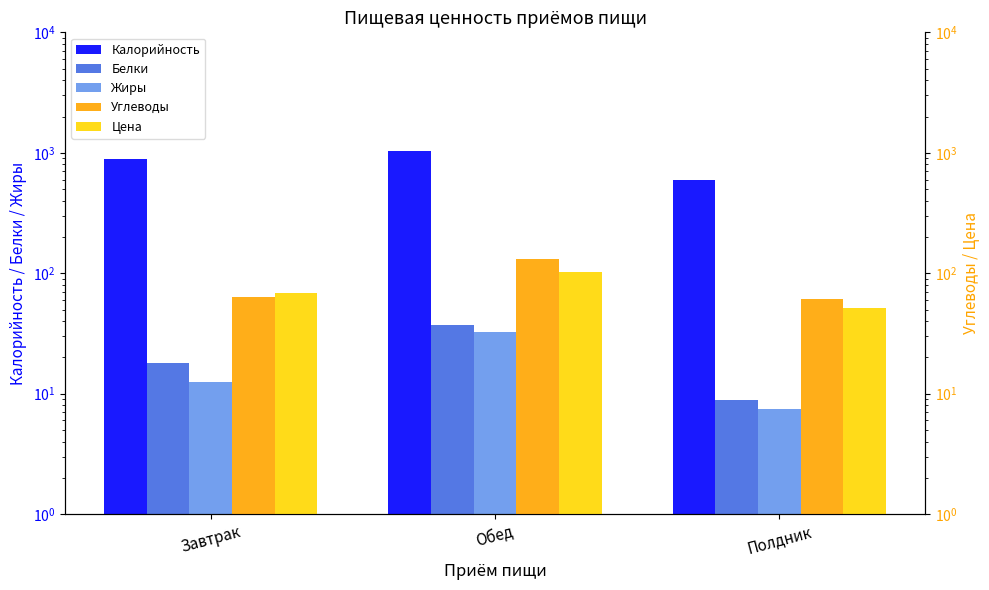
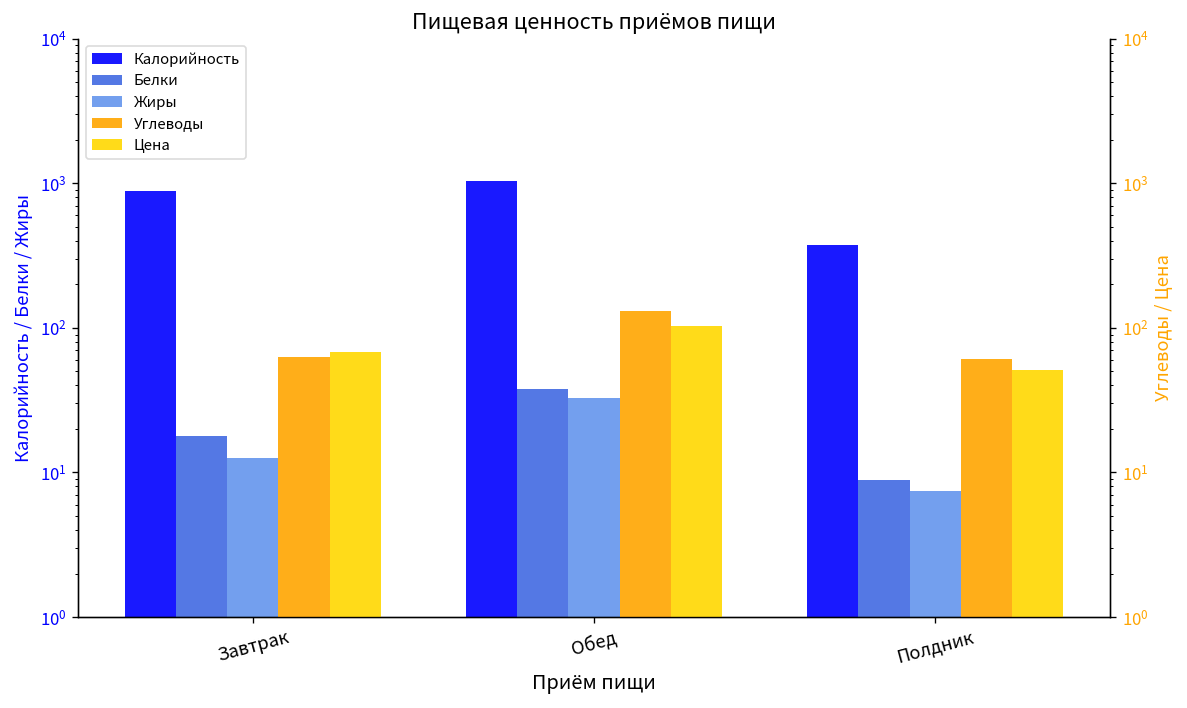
  {
    "Калорийность": {
      "Завтрак": 900,
      "Обед": 1000,
-     "Полдник": 600
+     "Полдник": 380
    }
  }
